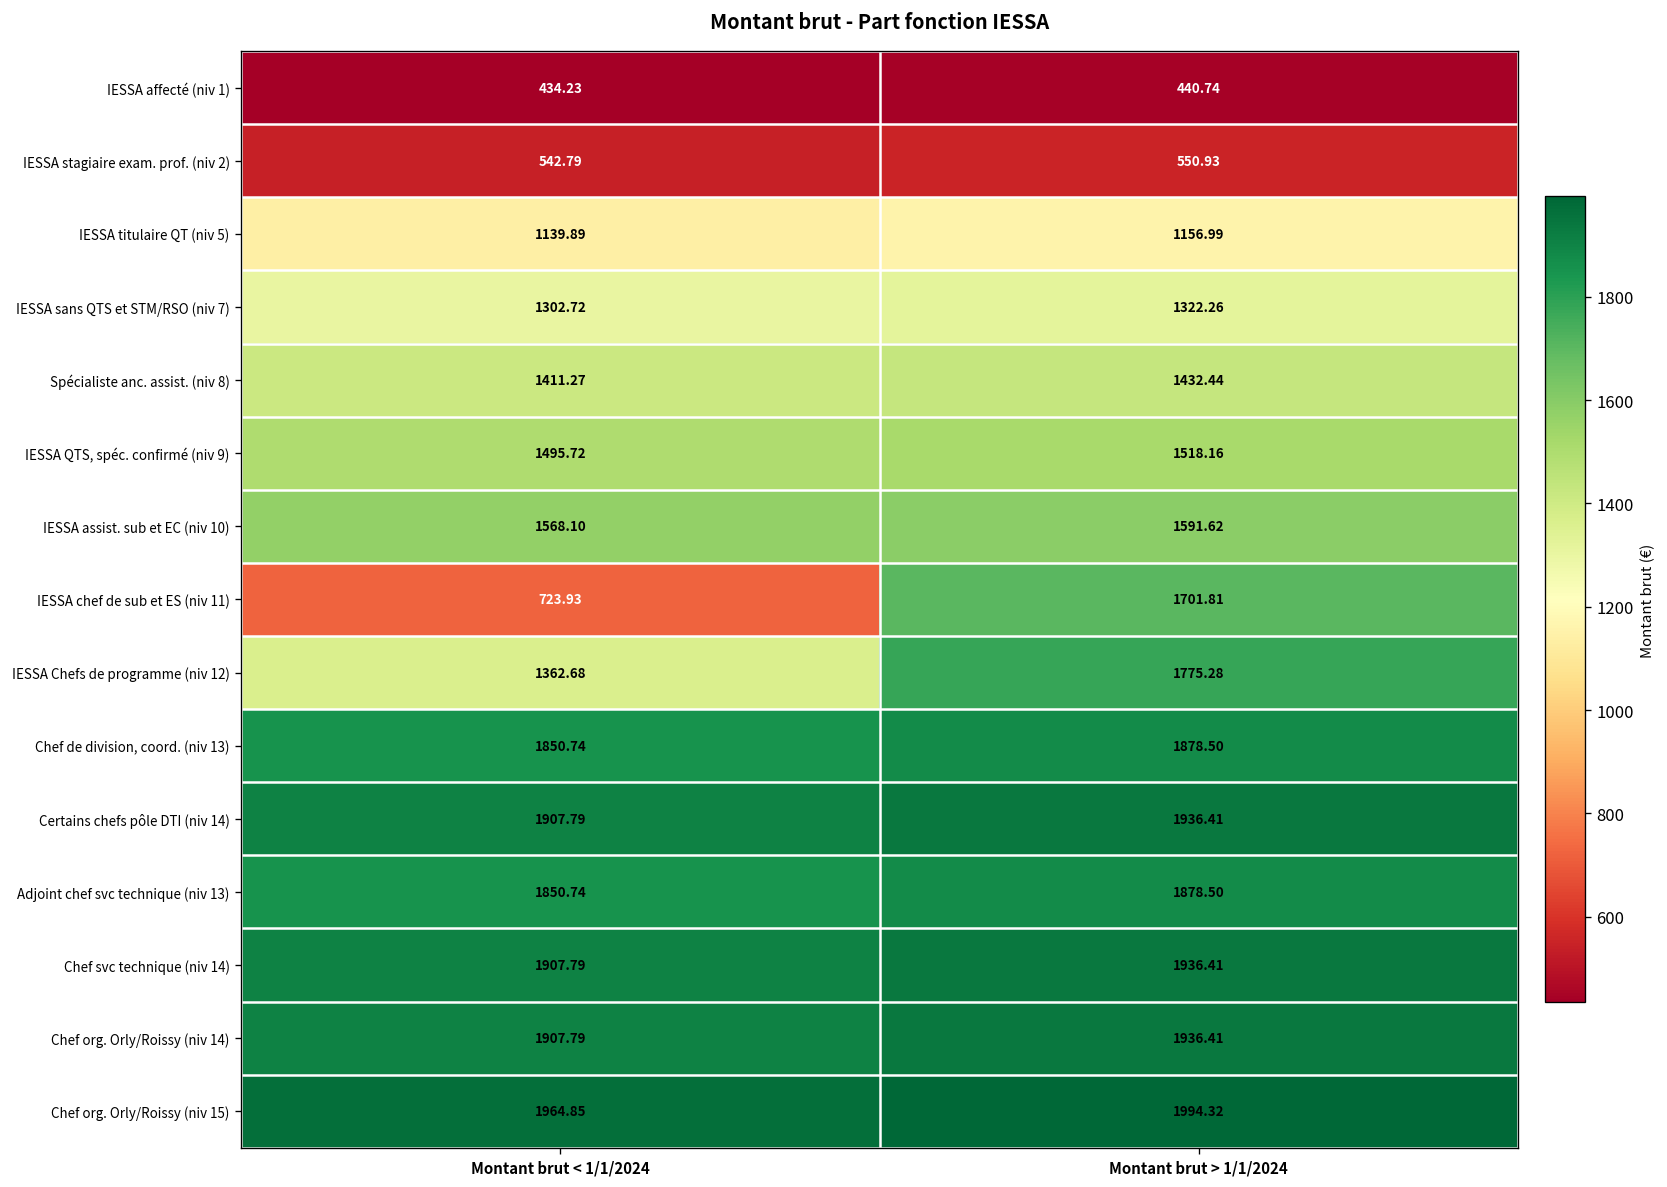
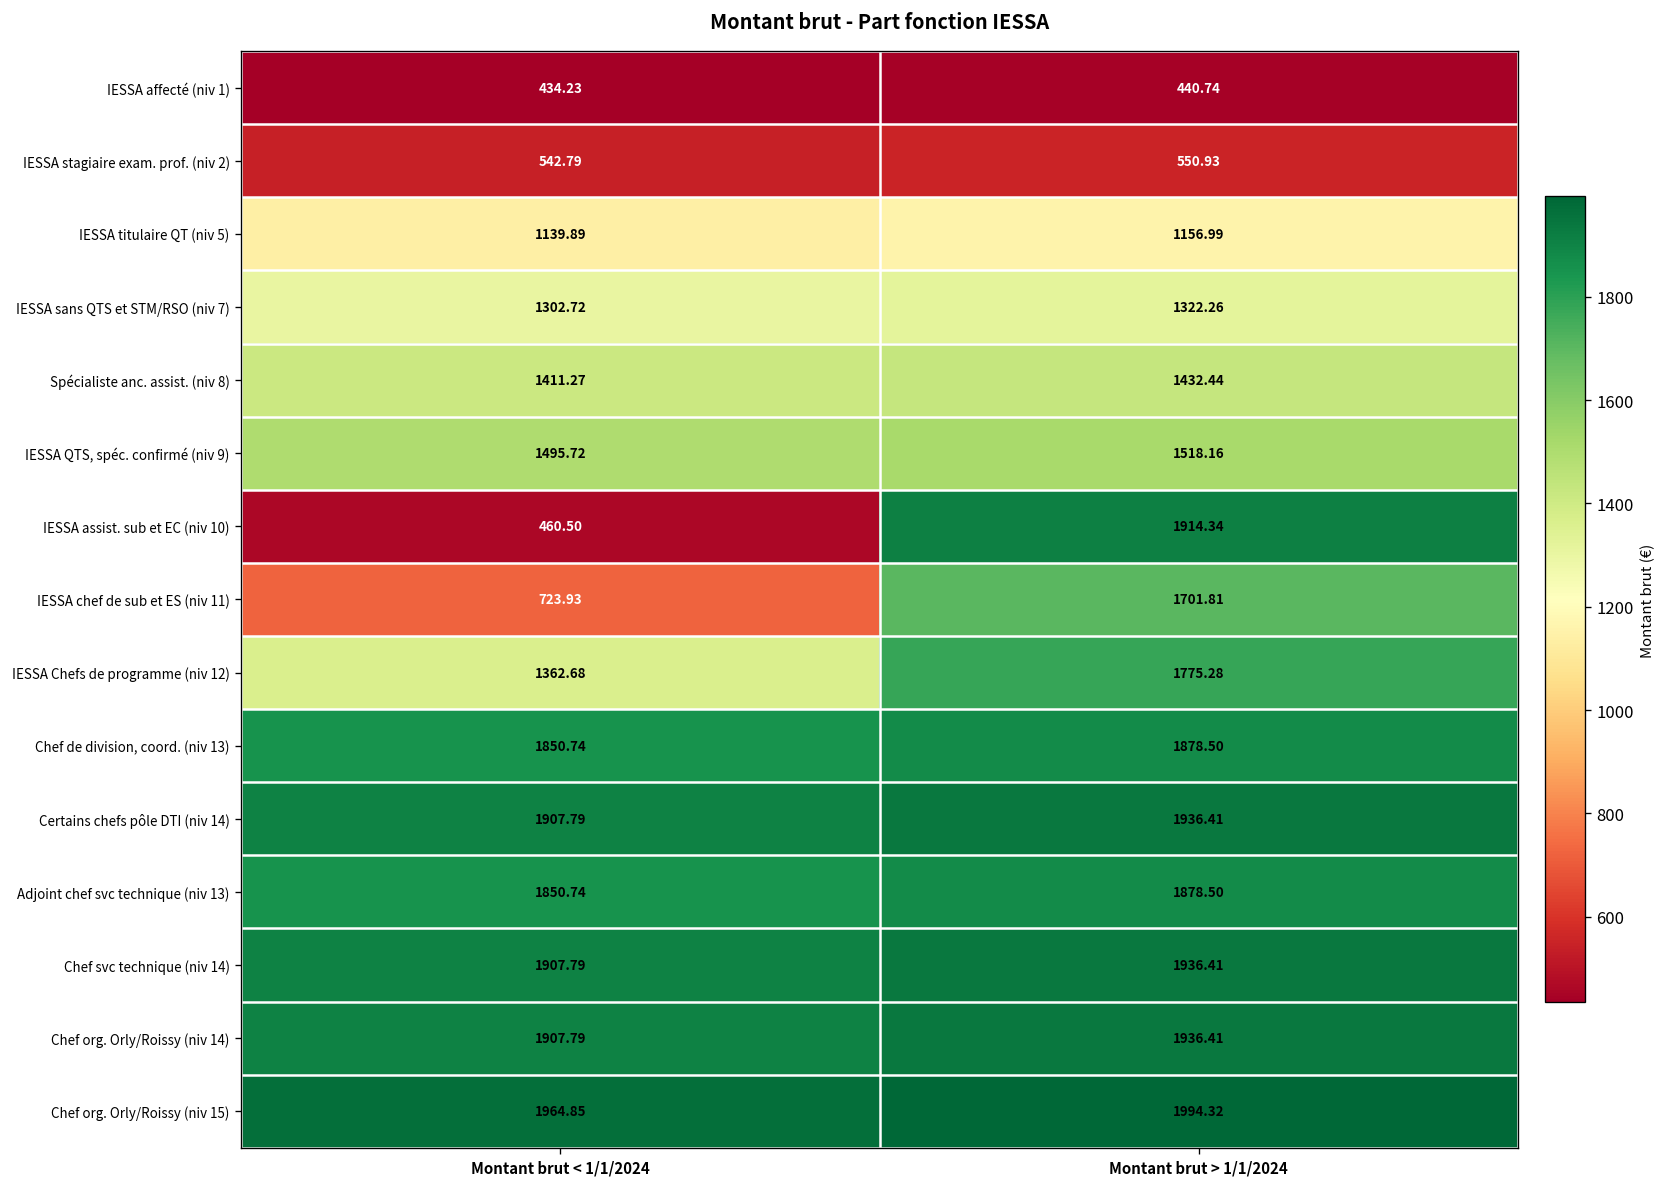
  {
    "IESSA affecté (niv 1)": {
      "Montant brut < 1/1/2024": 434.23,
      "Montant brut > 1/1/2024": 440.74
    },
    "IESSA stagiaire exam. prof. (niv 2)": {
      "Montant brut < 1/1/2024": 542.79,
      "Montant brut > 1/1/2024": 550.93
    },
    "IESSA titulaire QT (niv 5)": {
      "Montant brut < 1/1/2024": 1139.89,
      "Montant brut > 1/1/2024": 1156.99
    },
    "IESSA sans QTS et STM/RSO (niv 7)": {
      "Montant brut < 1/1/2024": 1302.72,
      "Montant brut > 1/1/2024": 1322.26
    },
    "Spécialiste anc. assist. (niv 8)": {
      "Montant brut < 1/1/2024": 1411.27,
      "Montant brut > 1/1/2024": 1432.44
    },
    "IESSA QTS, spéc. confirmé (niv 9)": {
      "Montant brut < 1/1/2024": 1495.72,
      "Montant brut > 1/1/2024": 1518.16
    },
    "IESSA assist. sub et EC (niv 10)": {
-     "Montant brut < 1/1/2024": 1568.10,
-     "Montant brut > 1/1/2024": 1591.62
+     "Montant brut < 1/1/2024": 460.50,
+     "Montant brut > 1/1/2024": 1914.34
    },
    "IESSA chef de sub et ES (niv 11)": {
      "Montant brut < 1/1/2024": 723.93,
      "Montant brut > 1/1/2024": 1701.81
    },
    "IESSA Chefs de programme (niv 12)": {
      "Montant brut < 1/1/2024": 1362.68,
      "Montant brut > 1/1/2024": 1775.28
    },
    "Chef de division, coord. (niv 13)": {
      "Montant brut < 1/1/2024": 1850.74,
      "Montant brut > 1/1/2024": 1878.50
    },
    "Certains chefs pôle DTI (niv 14)": {
      "Montant brut < 1/1/2024": 1907.79,
      "Montant brut > 1/1/2024": 1936.41
    },
    "Adjoint chef svc technique (niv 13)": {
      "Montant brut < 1/1/2024": 1850.74,
      "Montant brut > 1/1/2024": 1878.50
    },
    "Chef svc technique (niv 14)": {
      "Montant brut < 1/1/2024": 1907.79,
      "Montant brut > 1/1/2024": 1936.41
    },
    "Chef org. Orly/Roissy (niv 14)": {
      "Montant brut < 1/1/2024": 1907.79,
      "Montant brut > 1/1/2024": 1936.41
    },
    "Chef org. Orly/Roissy (niv 15)": {
      "Montant brut < 1/1/2024": 1964.85,
      "Montant brut > 1/1/2024": 1994.32
    }
  }
